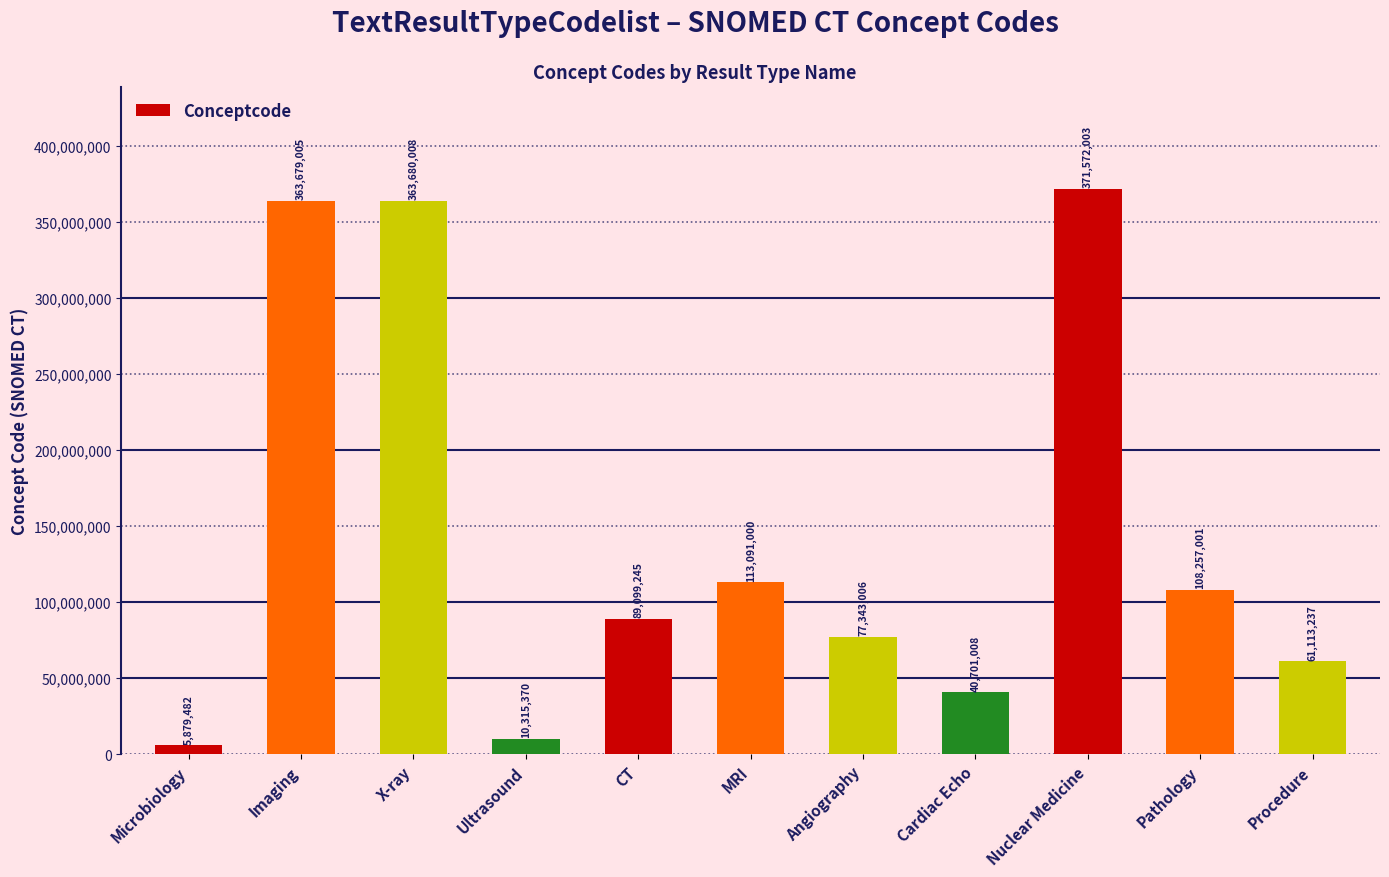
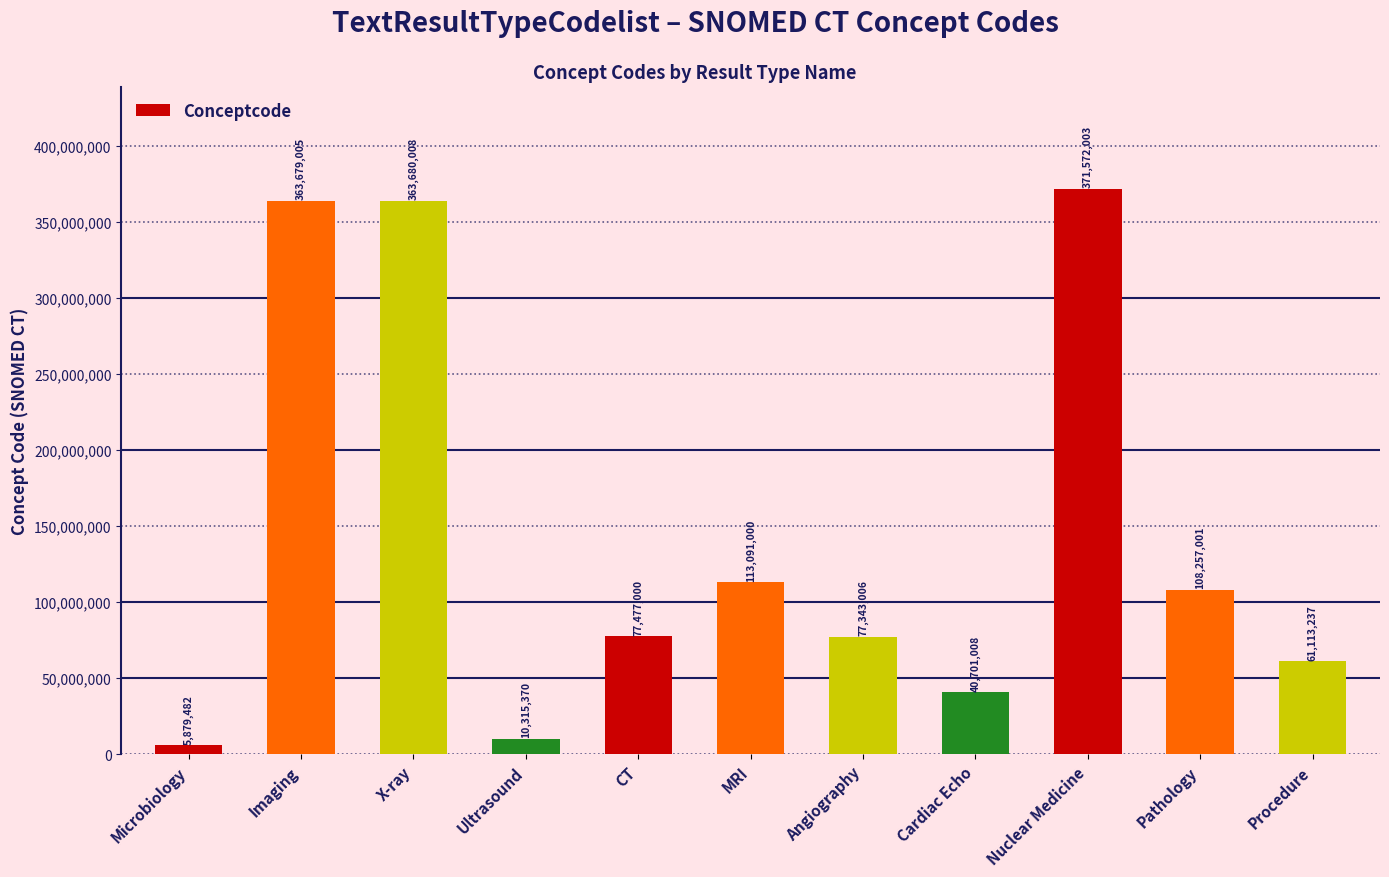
  {
    "Microbiology": "5,879,482",
    "Imaging": "363,679,005",
    "X-ray": "363,680,008",
    "Ultrasound": "10,315,370",
-   "CT": "89,099,245",
+   "CT": "77,477,000",
    "MRI": "113,091,000",
    "Angiography": "77,343,006",
    "Cardiac Echo": "40,701,008",
    "Nuclear Medicine": "371,572,003",
    "Pathology": "108,257,001",
    "Procedure": "61,113,237"
  }
